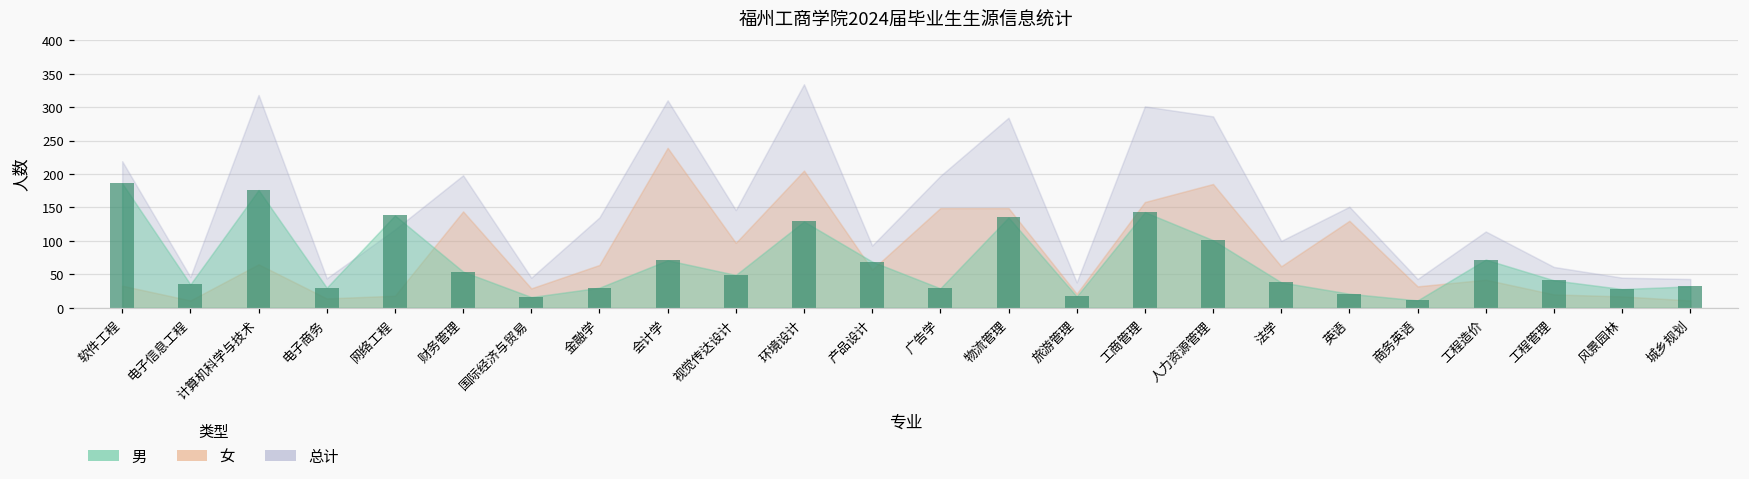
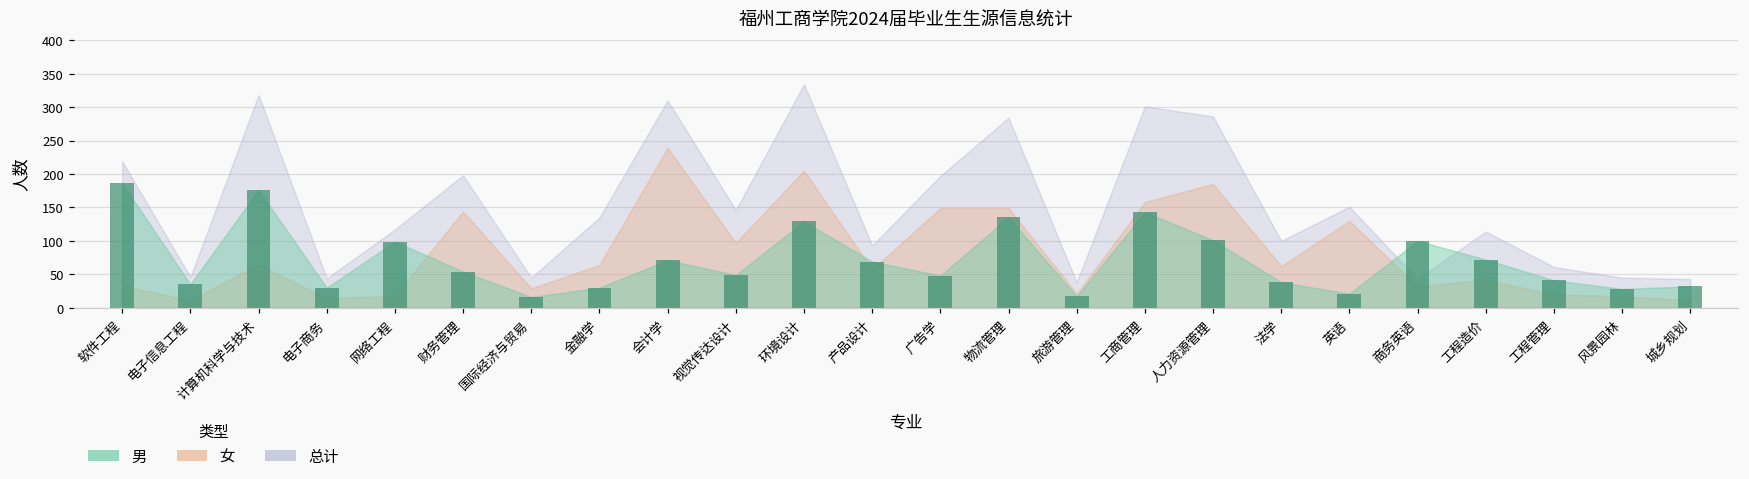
  {
    "男": {
      "软件工程": 190,
      "电子信息工程": 40,
      "计算机科学与技术": 180,
      "电子商务": 30,
-     "网络工程": 140,
+     "网络工程": 100,
      "财务管理": 50,
      "国际经济与贸易": 20,
      "金融学": 30,
      "会计学": 70,
      "视觉传达设计": 50,
      "环境设计": 130,
      "产品设计": 70,
-     "广告学": 30,
+     "广告学": 50,
      "物流管理": 140,
      "旅游管理": 20,
      "工商管理": 140,
      "人力资源管理": 100,
      "法学": 40,
      "英语": 20,
-     "商务英语": 10,
+     "商务英语": 100,
      "工程造价": 70,
      "工程管理": 40,
      "风景园林": 30,
      "城乡规划": 30
    }
  }
